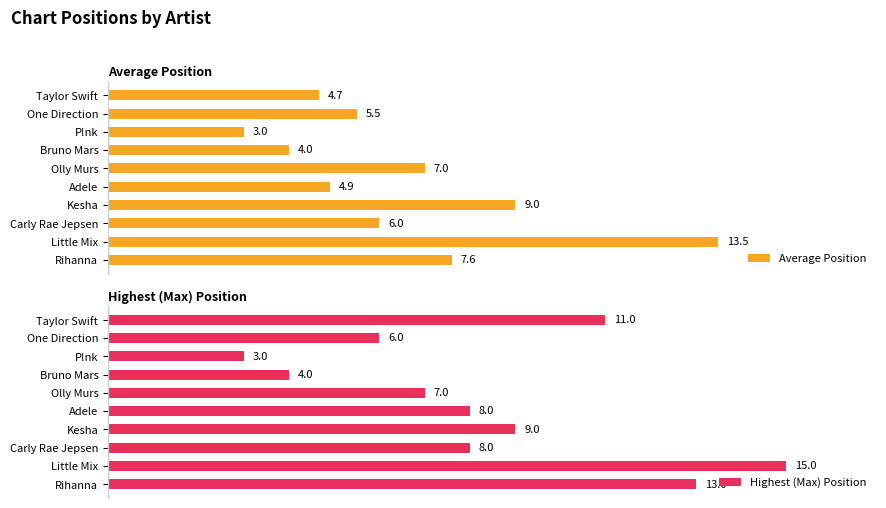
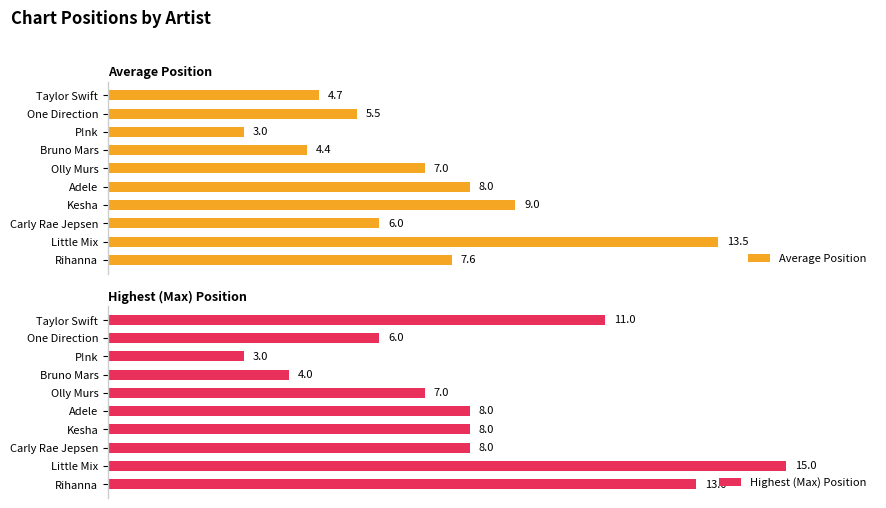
  {
    "Average Position": {
      "Taylor Swift": 4.7,
      "One Direction": 5.5,
      "P!nk": 3.0,
-     "Bruno Mars": 4.0,
+     "Bruno Mars": 4.4,
      "Olly Murs": 7.0,
-     "Adele": 4.9,
+     "Adele": 8.0,
      "Kesha": 9.0,
      "Carly Rae Jepsen": 6.0,
      "Little Mix": 13.5,
      "Rihanna": 7.6
    },
    "Highest (Max) Position": {
      "Taylor Swift": 11.0,
      "One Direction": 6.0,
      "P!nk": 3.0,
      "Bruno Mars": 4.0,
      "Olly Murs": 7.0,
      "Adele": 8.0,
-     "Kesha": 9.0,
+     "Kesha": 8.0,
      "Carly Rae Jepsen": 8.0,
      "Little Mix": 15.0,
      "Rihanna": 13.0
    }
  }
